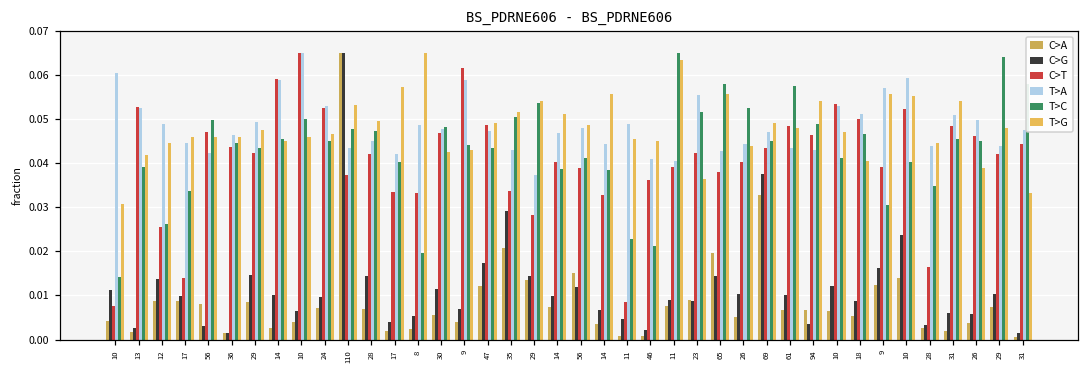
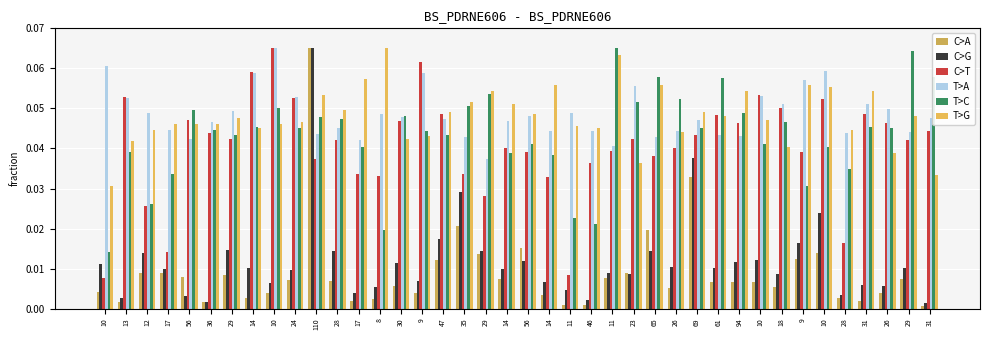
  {
    "C>G": {
      "13": 0.003,
      "12": 0.014,
      "36": 0.002,
      "24": 0.010,
      "110": 0.065,
      "8": 0.005,
      "30": 0.011,
      "47": 0.017,
      "35": 0.029,
      "46": 0.002,
      "23": 0.009,
      "65": 0.014,
      "69": 0.038,
      "61": 0.010,
-     "94": 0.003,
+     "94": 0.012,
      "18": 0.009
    },
    "C>T": {
      "13": 0.053,
      "12": 0.026,
      "36": 0.044,
      "24": 0.053,
      "110": 0.037,
      "8": 0.033,
      "30": 0.047,
      "47": 0.049,
      "35": 0.034,
      "46": 0.036,
      "23": 0.042,
      "65": 0.038,
      "69": 0.043,
      "61": 0.048,
      "94": 0.046,
      "18": 0.050
    },
    "T>A": {
      "13": 0.053,
      "12": 0.049,
      "36": 0.046,
      "24": 0.053,
      "110": 0.044,
      "8": 0.049,
      "30": 0.048,
      "47": 0.047,
      "35": 0.043,
-     "46": 0.041,
+     "46": 0.044,
      "23": 0.056,
      "65": 0.043,
      "69": 0.047,
      "61": 0.043,
      "94": 0.043,
      "18": 0.051
    },
    "T>C": {
      "13": 0.039,
      "12": 0.026,
      "36": 0.045,
      "24": 0.045,
      "110": 0.048,
      "8": 0.020,
      "30": 0.048,
      "47": 0.043,
      "35": 0.051,
      "46": 0.021,
      "23": 0.052,
      "65": 0.058,
      "69": 0.045,
      "61": 0.058,
      "94": 0.049,
      "18": 0.047
    }
  }
